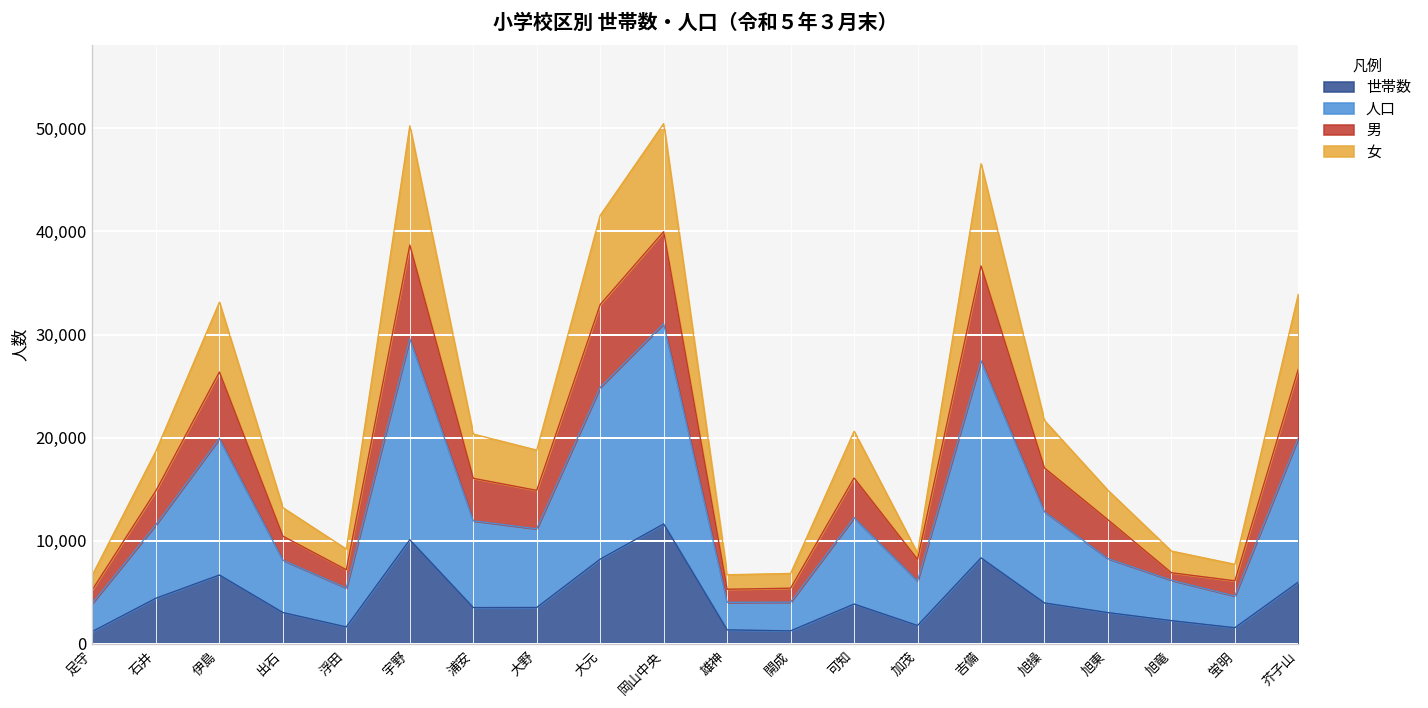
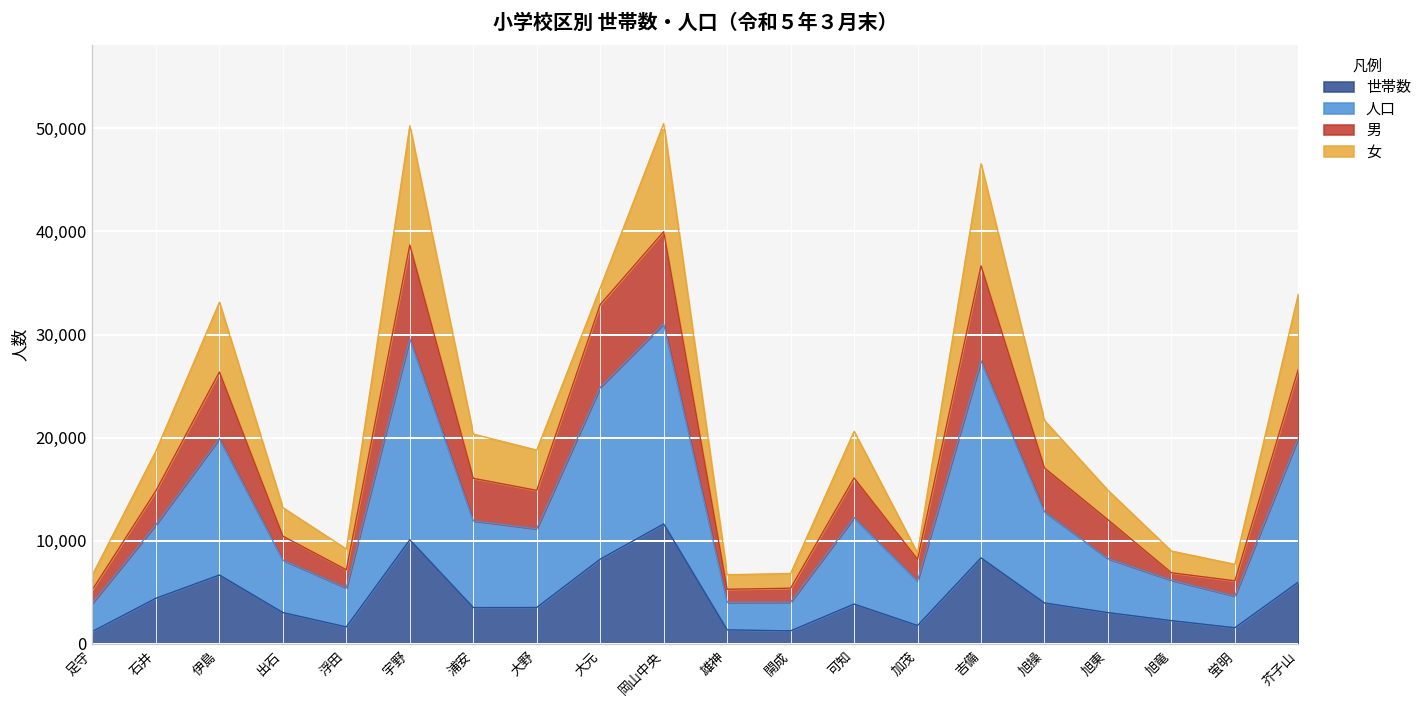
  {
    "世帯数": {
      "足守": "1,000",
      "石井": "4,000",
      "伊島": "7,000",
      "出石": "3,000",
      "浮田": "2,000",
      "宇野": "10,000",
      "浦安": "4,000",
      "大野": "4,000",
      "大元": "8,000",
      "岡山中央": "12,000",
      "雄神": "1,000",
      "開成": "1,000",
      "可知": "4,000",
      "加茂": "2,000",
      "吉備": "8,000",
      "旭操": "4,000",
      "旭東": "3,000",
      "旭竜": "2,000",
      "蛍明": "2,000",
      "芥子山": "6,000"
    },
    "人口": {
      "足守": "3,000",
      "石井": "7,000",
      "伊島": "13,000",
      "出石": "5,000",
      "浮田": "4,000",
      "宇野": "20,000",
      "浦安": "8,000",
      "大野": "8,000",
      "大元": "17,000",
      "岡山中央": "19,000",
      "雄神": "3,000",
      "開成": "3,000",
      "可知": "8,000",
      "加茂": "4,000",
      "吉備": "19,000",
      "旭操": "9,000",
      "旭東": "5,000",
      "旭竜": "4,000",
      "蛍明": "3,000",
      "芥子山": "14,000"
    },
    "男": {
      "足守": "1,000",
      "石井": "3,000",
      "伊島": "6,000",
      "出石": "2,000",
      "浮田": "2,000",
      "宇野": "9,000",
      "浦安": "4,000",
      "大野": "4,000",
      "大元": "8,000",
      "岡山中央": "9,000",
      "雄神": "1,000",
      "開成": "1,000",
      "可知": "4,000",
      "加茂": "2,000",
      "吉備": "9,000",
      "旭操": "4,000",
      "旭東": "4,000",
      "旭竜": "1,000",
      "蛍明": "1,000",
      "芥子山": "7,000"
    },
    "女": {
      "足守": "1,000",
      "石井": "4,000",
      "伊島": "7,000",
      "出石": "3,000",
      "浮田": "2,000",
      "宇野": "12,000",
      "浦安": "4,000",
      "大野": "4,000",
-     "大元": "9,000",
+     "大元": "2,000",
      "岡山中央": "10,000",
      "雄神": "1,000",
      "開成": "1,000",
      "可知": "5,000",
      "加茂": "1,000",
      "吉備": "10,000",
      "旭操": "5,000",
      "旭東": "3,000",
      "旭竜": "2,000",
      "蛍明": "2,000",
      "芥子山": "7,000"
    }
  }
